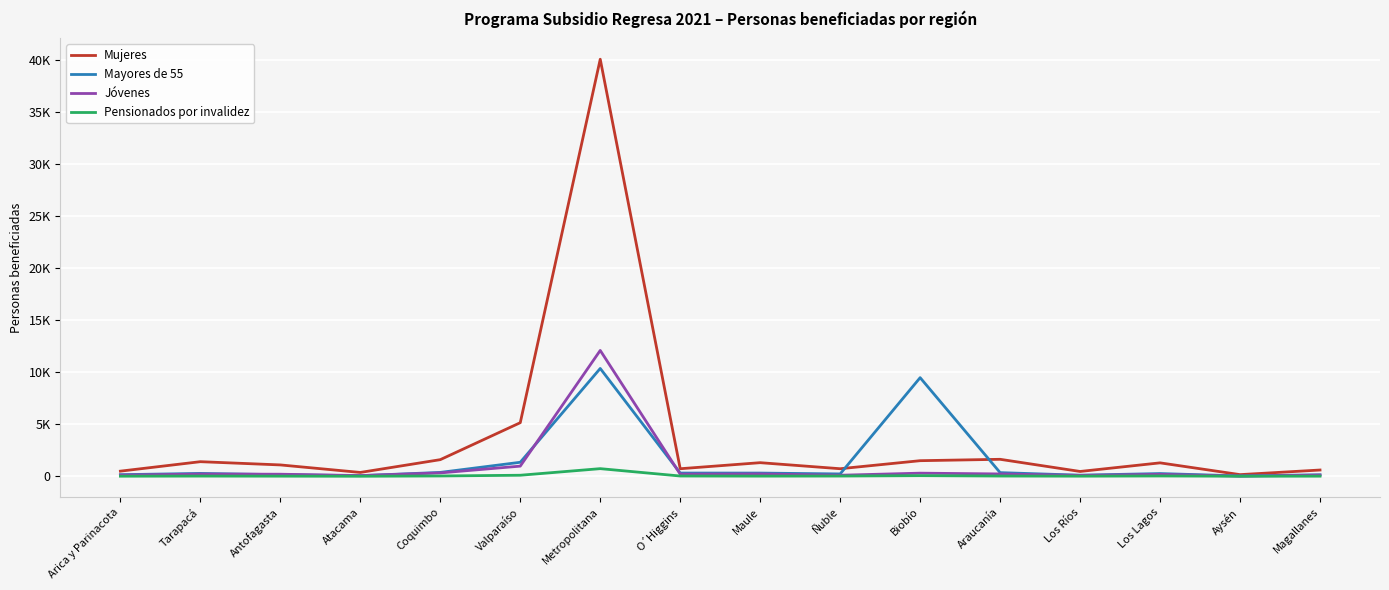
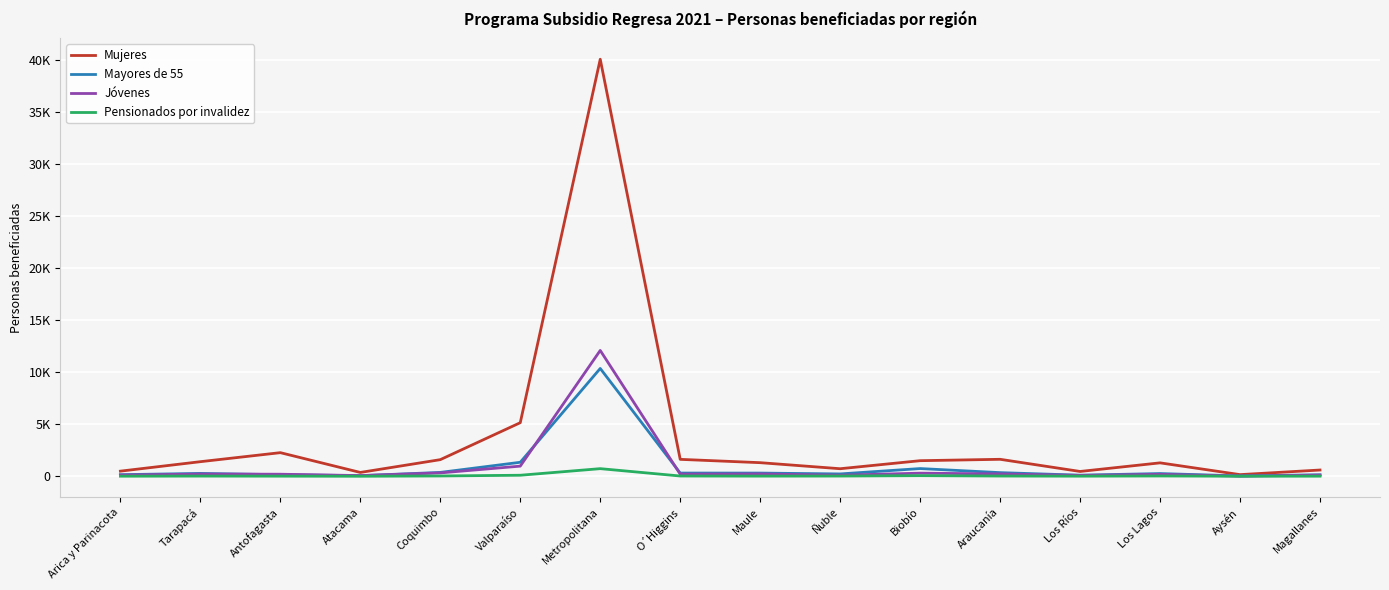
  {
    "Mujeres": {
      "Arica y Parinacota": 500,
      "Tarapacá": 1400,
-     "Antofagasta": 1100,
+     "Antofagasta": 2300,
      "Atacama": 400,
      "Coquimbo": 1600,
      "Valparaíso": 5100,
      "Metropolitana": 40100,
-     "O´Higgins": 700,
+     "O´Higgins": 1600,
      "Maule": 1300,
      "Ñuble": 700,
      "Biobío": 1500,
      "Araucanía": 1600,
      "Los Ríos": 500,
      "Los Lagos": 1300,
      "Magallanes": 600
    },
    "Mayores de 55": {
      "Valparaíso": 1300,
      "Metropolitana": 10400,
-     "Biobío": 9500
+     "Biobío": 700
    },
    "Jóvenes": {
      "Valparaíso": 1000,
      "Metropolitana": 12100
    },
    "Pensionados por invalidez": {
      "Coquimbo": 0,
      "Valparaíso": 100,
      "Metropolitana": 700
    }
  }
